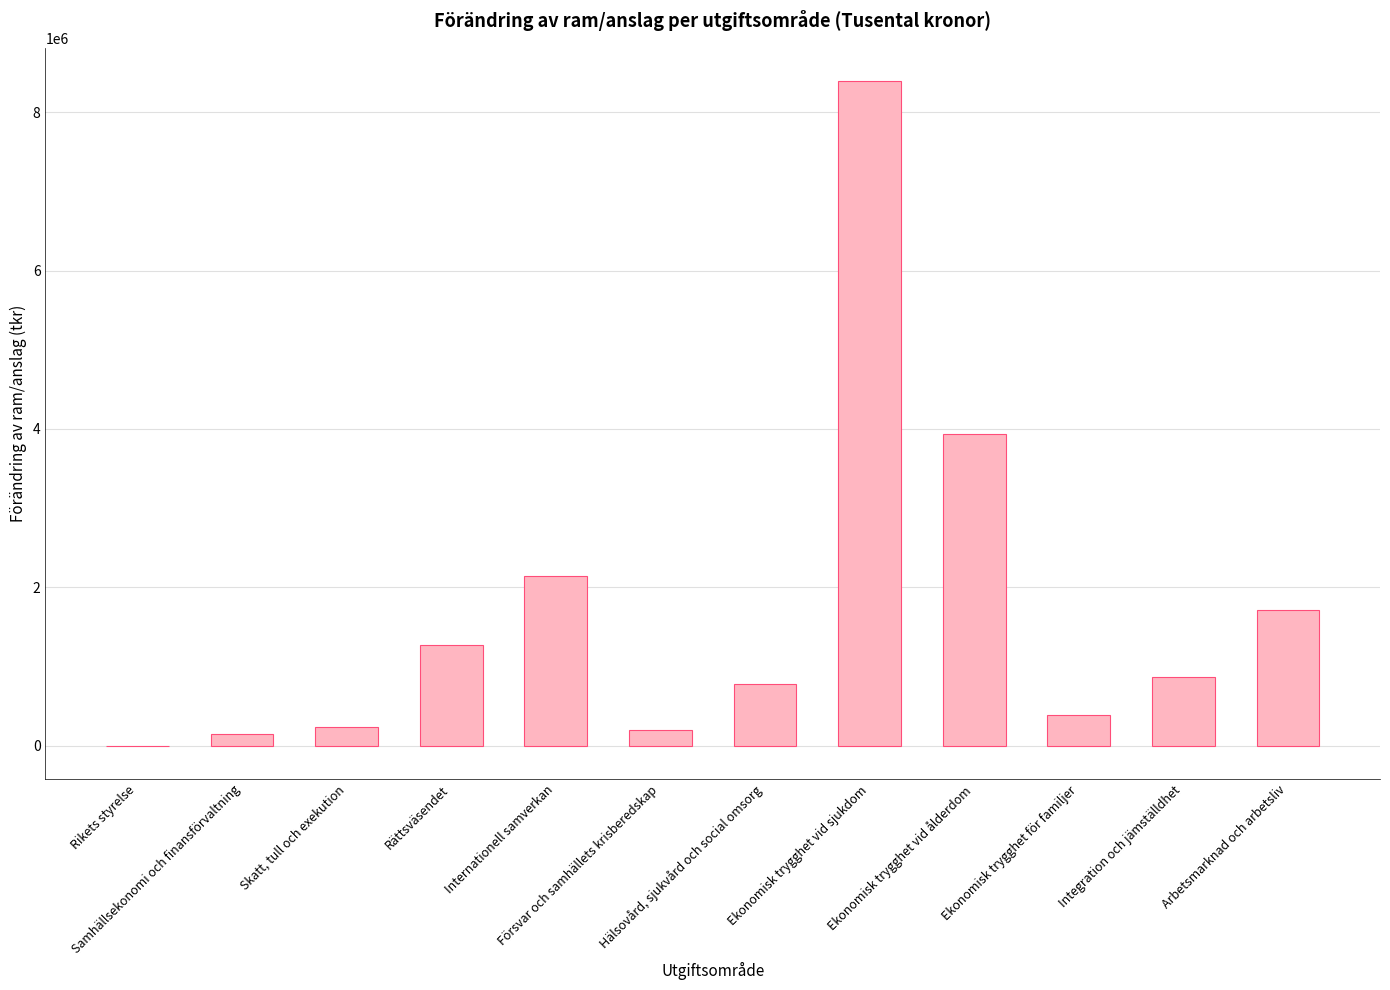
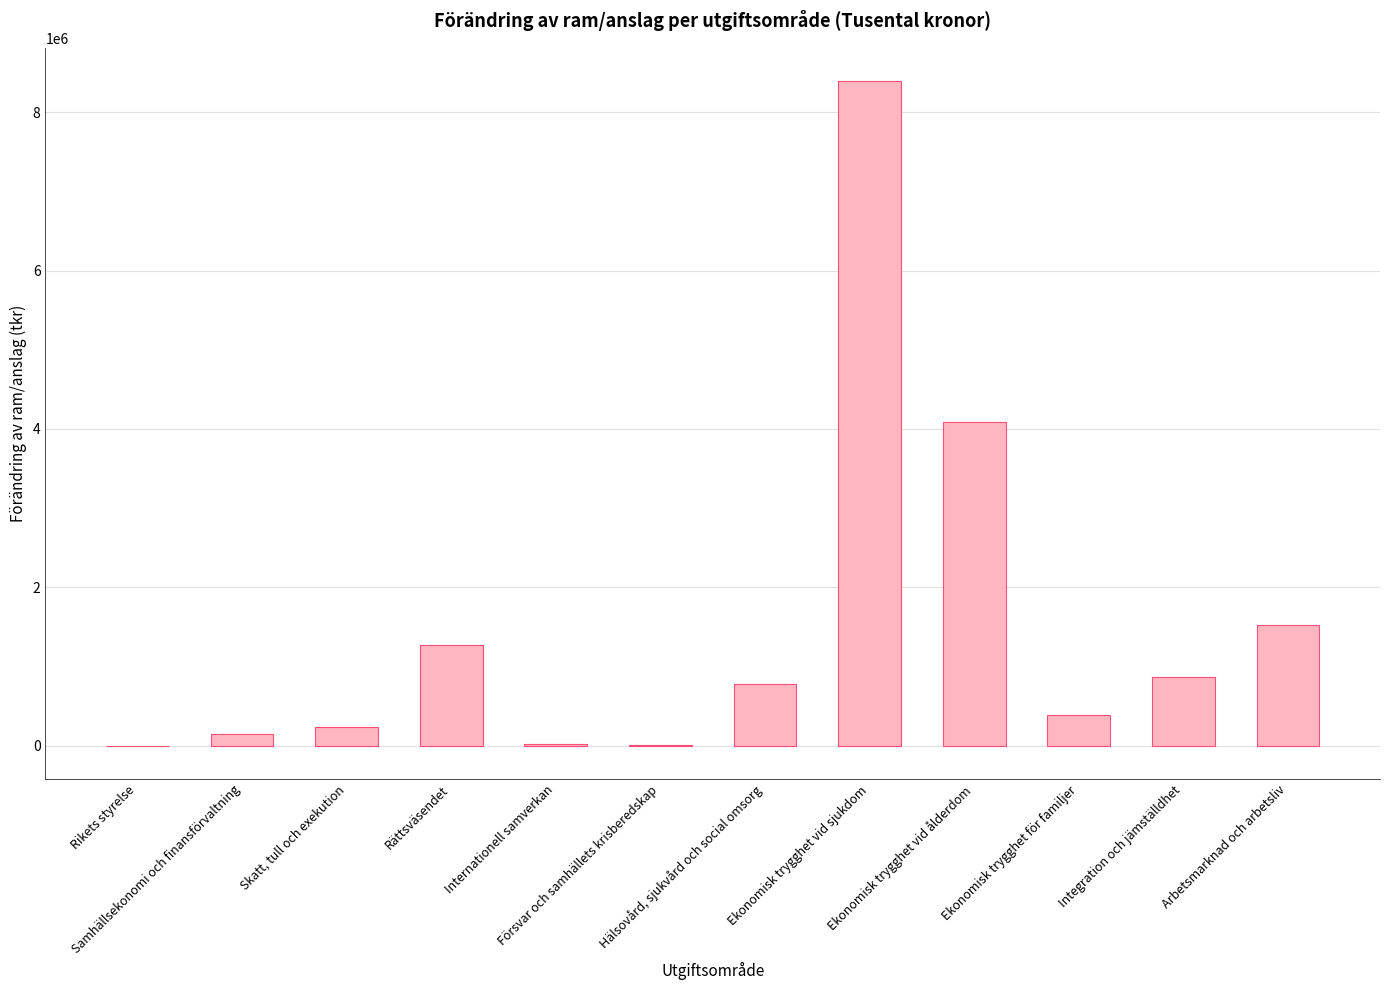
  {
    "Samhällsekonomi och finansförvaltning": 100000,
    "Skatt, tull och exekution": 200000,
    "Rättsväsendet": 1300000,
-   "Internationell samverkan": 2100000,
-   "Försvar och samhällets krisberedskap": 200000,
+   "Internationell samverkan": 0,
+   "Försvar och samhällets krisberedskap": 0,
    "Hälsovård, sjukvård och social omsorg": 800000,
    "Ekonomisk trygghet vid sjukdom": 8400000,
-   "Ekonomisk trygghet vid ålderdom": 3900000,
+   "Ekonomisk trygghet vid ålderdom": 4100000,
    "Ekonomisk trygghet för familjer": 400000,
    "Integration och jämställdhet": 900000,
-   "Arbetsmarknad och arbetsliv": 1700000
+   "Arbetsmarknad och arbetsliv": 1500000
  }
